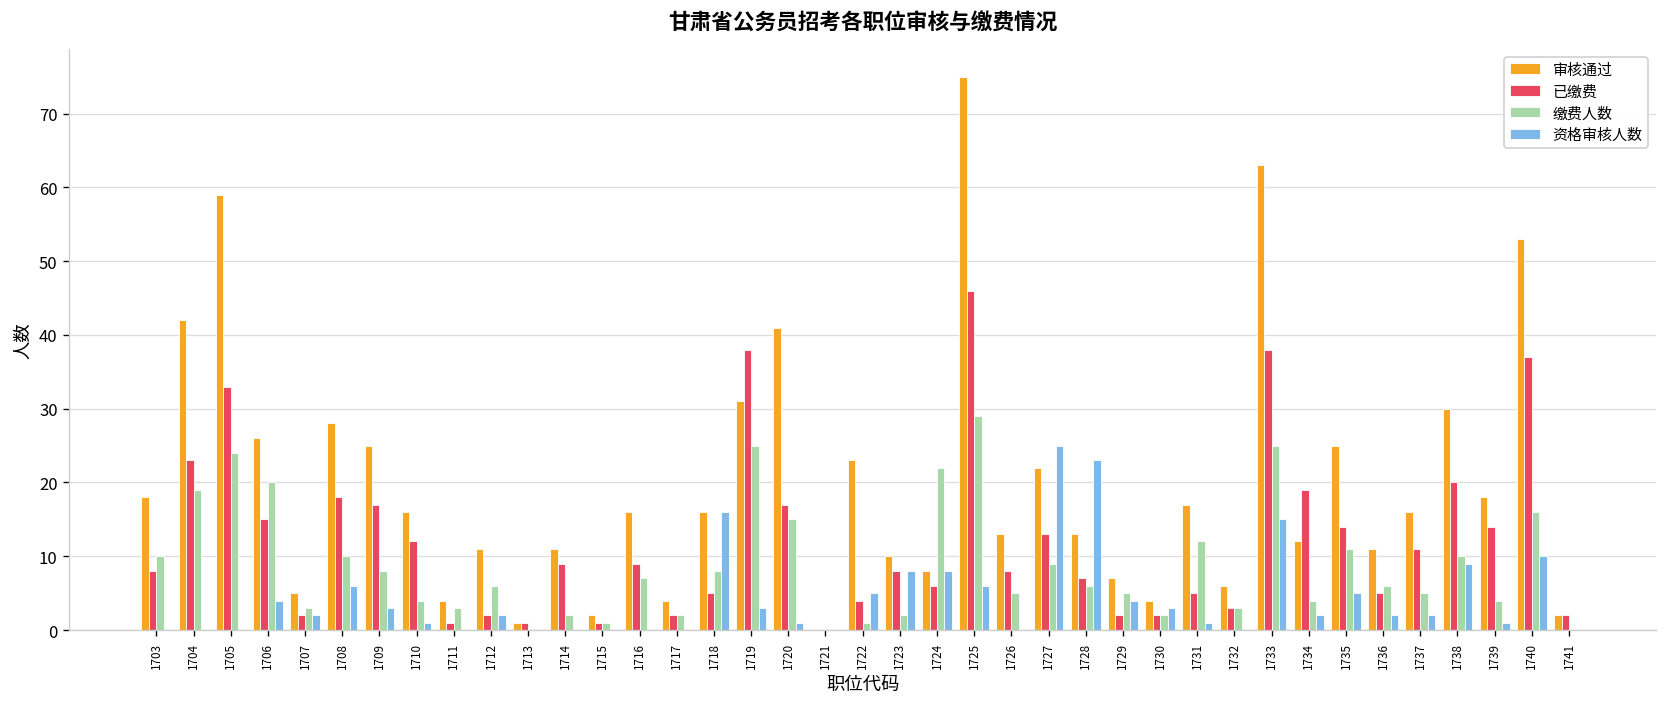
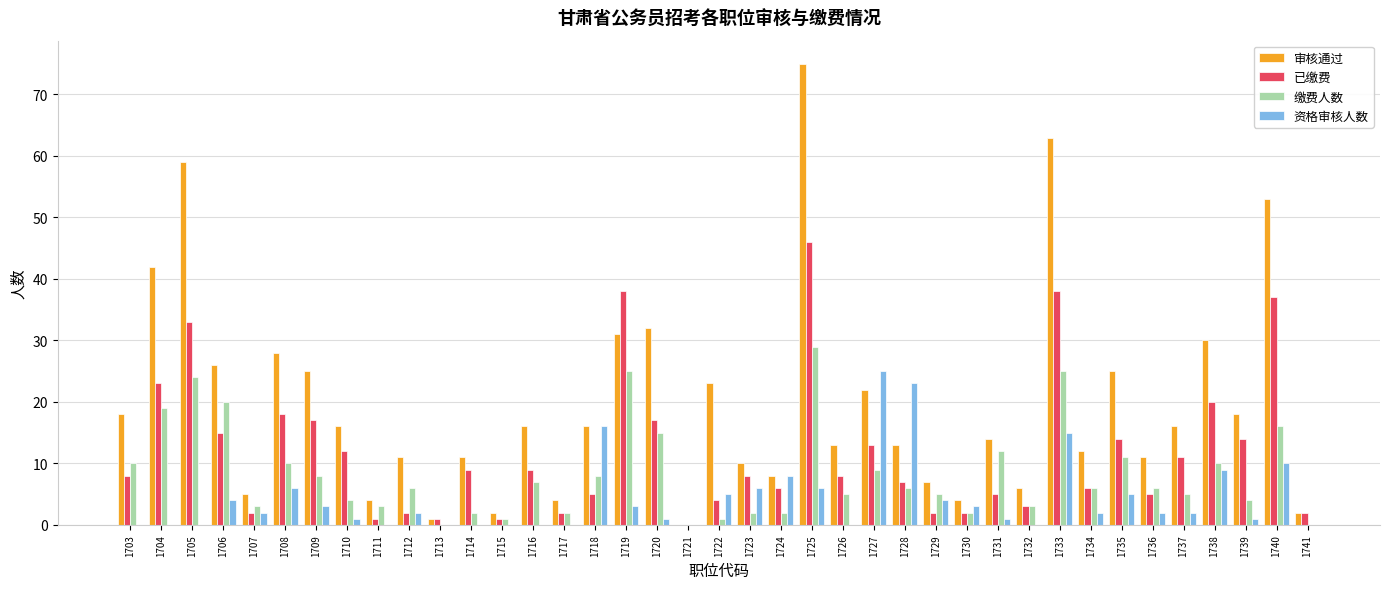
  {
    "审核通过": {
      "1703": 18,
      "1704": 42,
      "1705": 59,
      "1706": 26,
      "1707": 5,
      "1708": 28,
      "1709": 25,
      "1710": 16,
      "1711": 4,
      "1712": 11,
      "1713": 1,
      "1714": 11,
      "1715": 2,
      "1716": 16,
      "1717": 4,
      "1718": 16,
      "1719": 31,
-     "1720": 41,
+     "1720": 32,
      "1721": 0,
      "1722": 23,
      "1723": 10,
      "1724": 8,
      "1725": 75,
      "1726": 13,
      "1727": 22,
      "1728": 13,
      "1729": 7,
      "1730": 4,
-     "1731": 17,
+     "1731": 14,
      "1732": 6,
      "1733": 63,
      "1734": 12,
      "1735": 25,
      "1736": 11,
      "1737": 16,
      "1738": 30,
      "1739": 18,
      "1740": 53,
      "1741": 2
    },
    "已缴费": {
      "1703": 8,
      "1704": 23,
      "1705": 33,
      "1706": 15,
      "1707": 2,
      "1708": 18,
      "1709": 17,
      "1710": 12,
      "1711": 1,
      "1712": 2,
      "1713": 1,
      "1714": 9,
      "1715": 1,
      "1716": 9,
      "1717": 2,
      "1718": 5,
      "1719": 38,
      "1720": 17,
      "1721": 0,
      "1722": 4,
      "1723": 8,
      "1724": 6,
      "1725": 46,
      "1726": 8,
      "1727": 13,
      "1728": 7,
      "1729": 2,
      "1730": 2,
      "1731": 5,
      "1732": 3,
      "1733": 38,
-     "1734": 19,
+     "1734": 6,
      "1735": 14,
      "1736": 5,
      "1737": 11,
      "1738": 20,
      "1739": 14,
      "1740": 37,
      "1741": 2
    },
    "缴费人数": {
      "1703": 10,
      "1704": 19,
      "1705": 24,
      "1706": 20,
      "1707": 3,
      "1708": 10,
      "1709": 8,
      "1710": 4,
      "1711": 3,
      "1712": 6,
      "1713": 0,
      "1714": 2,
      "1715": 1,
      "1716": 7,
      "1717": 2,
      "1718": 8,
      "1719": 25,
      "1720": 15,
      "1721": 0,
      "1722": 1,
      "1723": 2,
-     "1724": 22,
+     "1724": 2,
      "1725": 29,
      "1726": 5,
      "1727": 9,
      "1728": 6,
      "1729": 5,
      "1730": 2,
      "1731": 12,
      "1732": 3,
      "1733": 25,
-     "1734": 4,
+     "1734": 6,
      "1735": 11,
      "1736": 6,
      "1737": 5,
      "1738": 10,
      "1739": 4,
      "1740": 16,
      "1741": 0
    },
    "资格审核人数": {
      "1703": 0,
      "1704": 0,
      "1705": 0,
      "1706": 4,
      "1707": 2,
      "1708": 6,
      "1709": 3,
      "1710": 1,
      "1711": 0,
      "1712": 2,
      "1713": 0,
      "1714": 0,
      "1715": 0,
      "1716": 0,
      "1717": 0,
      "1718": 16,
      "1719": 3,
      "1720": 1,
      "1721": 0,
      "1722": 5,
-     "1723": 8,
+     "1723": 6,
      "1724": 8,
      "1725": 6,
      "1726": 0,
      "1727": 25,
      "1728": 23,
      "1729": 4,
      "1730": 3,
      "1731": 1,
      "1732": 0,
      "1733": 15,
      "1734": 2,
      "1735": 5,
      "1736": 2,
      "1737": 2,
      "1738": 9,
      "1739": 1,
      "1740": 10,
      "1741": 0
    }
  }
